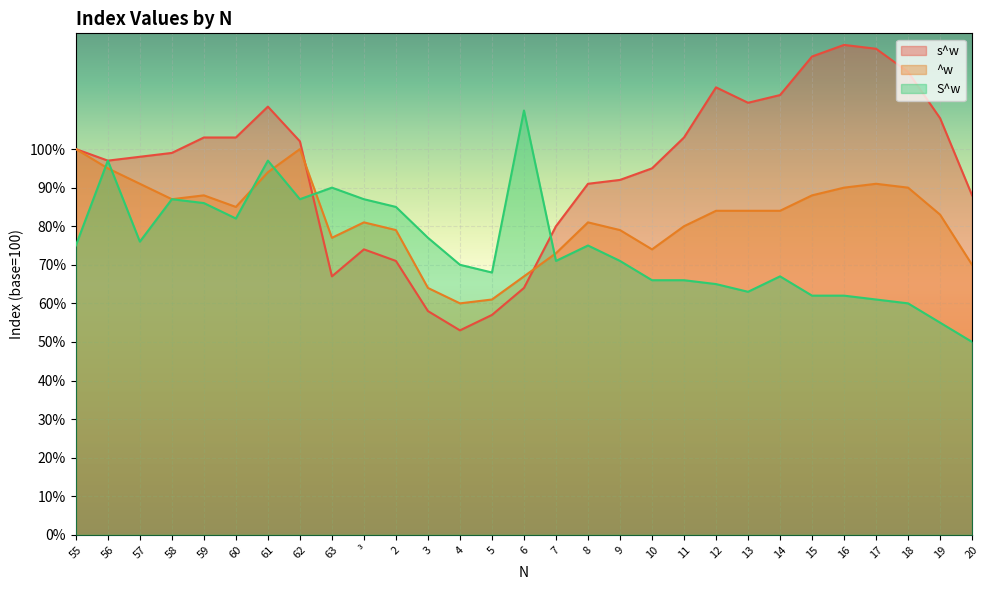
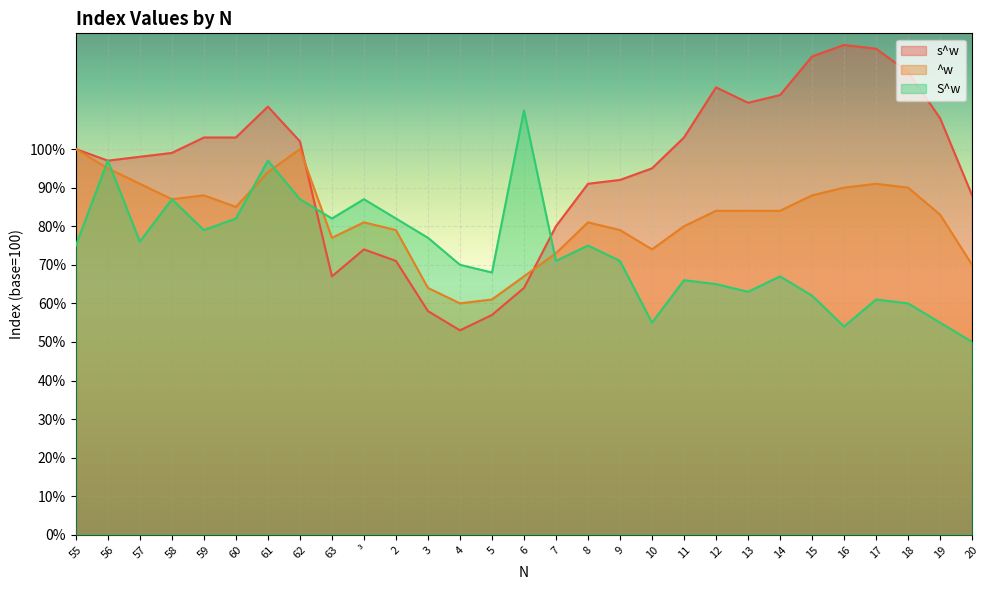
  {
    "S^w": {
      "55": "75%",
      "57": "76%",
-     "59": "86%",
+     "59": "79%",
      "60": "82%",
      "61": "97%",
      "62": "87%",
-     "63": "90%",
+     "63": "82%",
      "³": "87%",
-     "2": "85%",
+     "2": "82%",
      "3": "77%",
      "4": "70%",
      "5": "68%",
      "6": "110%",
      "7": "71%",
      "8": "75%",
      "9": "71%",
-     "10": "66%",
+     "10": "55%",
      "11": "66%",
      "12": "65%",
      "13": "63%",
      "14": "67%",
      "15": "62%",
-     "16": "62%",
+     "16": "54%",
      "17": "61%",
      "18": "60%",
      "19": "55%",
      "20": "50%"
    }
  }
